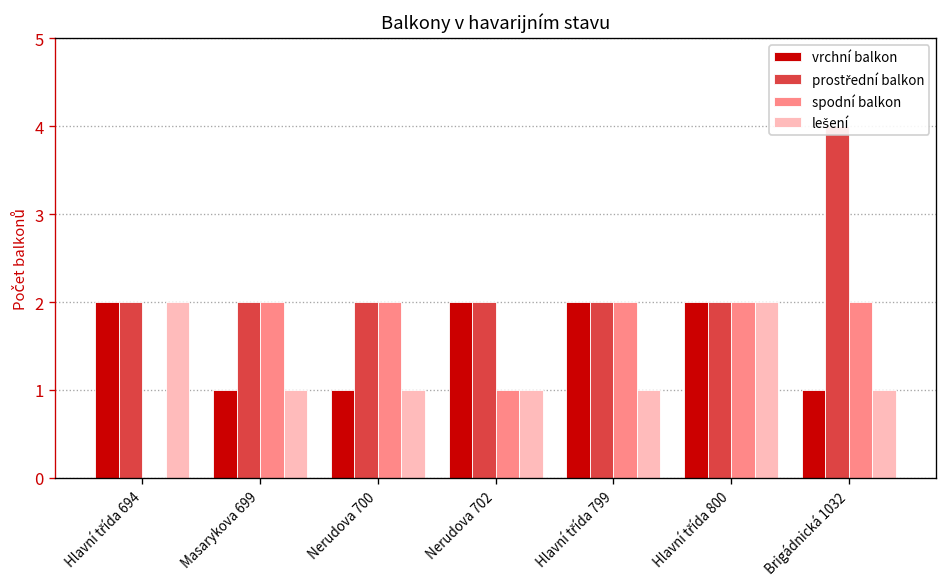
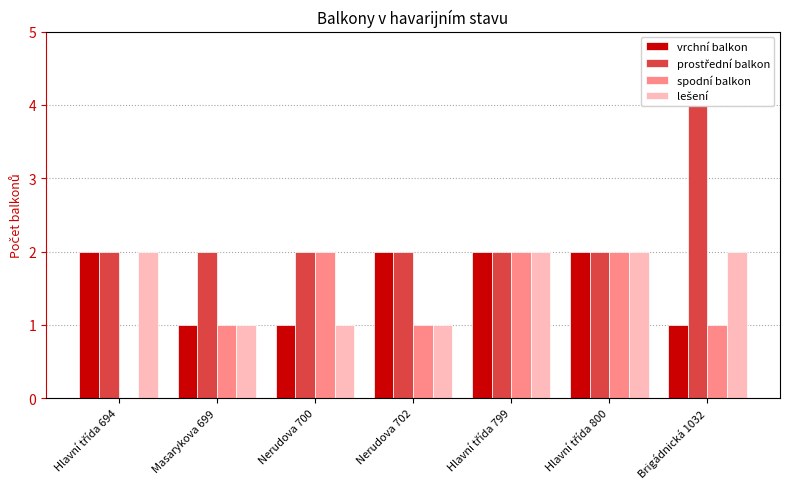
  {
    "vrchní balkon": {
      "Hlavní třída 694": 2,
      "Masarykova 699": 1,
      "Nerudova 700": 1,
      "Nerudova 702": 2,
      "Hlavní třída 799": 2,
      "Hlavní třída 800": 2,
      "Brigádnická 1032": 1
    },
    "prostřední balkon": {
      "Hlavní třída 694": 2,
      "Masarykova 699": 2,
      "Nerudova 700": 2,
      "Nerudova 702": 2,
      "Hlavní třída 799": 2,
      "Hlavní třída 800": 2
    },
    "spodní balkon": {
      "Hlavní třída 694": 0,
-     "Masarykova 699": 2,
+     "Masarykova 699": 1,
      "Nerudova 700": 2,
      "Nerudova 702": 1,
      "Hlavní třída 799": 2,
      "Hlavní třída 800": 2,
-     "Brigádnická 1032": 2
+     "Brigádnická 1032": 1
    },
    "lešení": {
      "Hlavní třída 694": 2,
      "Masarykova 699": 1,
      "Nerudova 700": 1,
      "Nerudova 702": 1,
-     "Hlavní třída 799": 1,
+     "Hlavní třída 799": 2,
      "Hlavní třída 800": 2,
-     "Brigádnická 1032": 1
+     "Brigádnická 1032": 2
    }
  }
